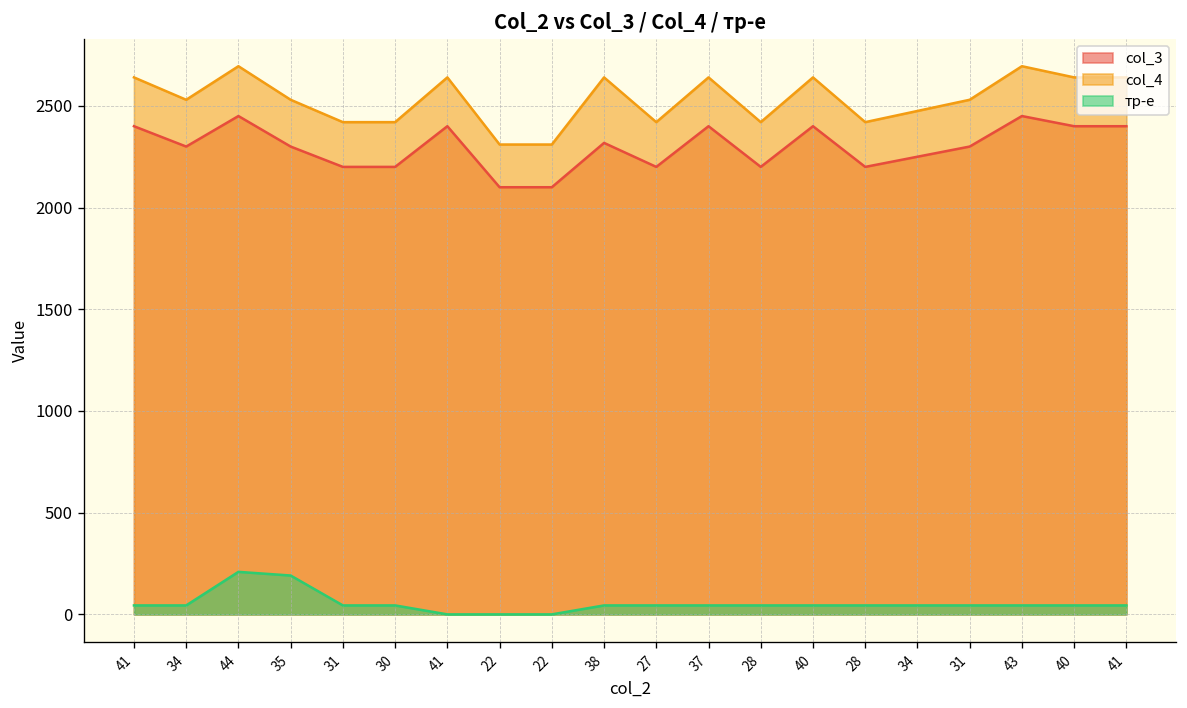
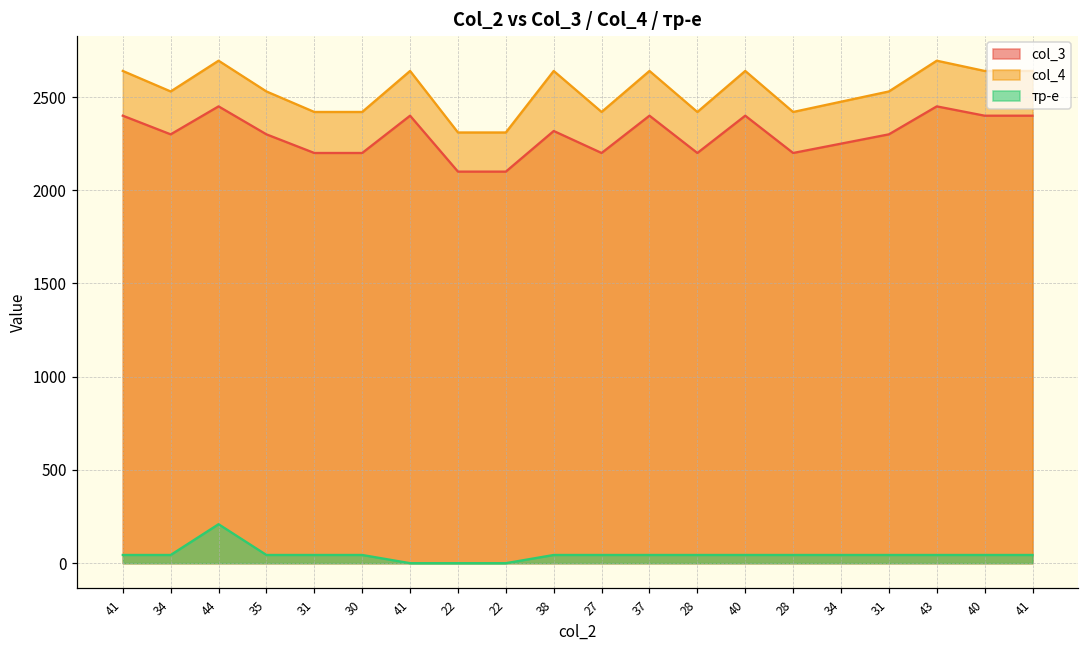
  {
    "col_3": {
      "44": 2450,
      "35": 2300,
      "30": 2200,
      "38": 2320,
      "27": 2200,
      "37": 2400,
      "43": 2450
    },
    "col_4": {
      "44": 2700,
      "35": 2530,
      "30": 2420,
      "38": 2640,
      "27": 2420,
      "37": 2640,
      "43": 2700
    },
    "тр-е": {
      "44": 210,
-     "35": 190,
+     "35": 40,
      "30": 40,
      "38": 40,
      "27": 40,
      "37": 40,
      "43": 40
    }
  }
